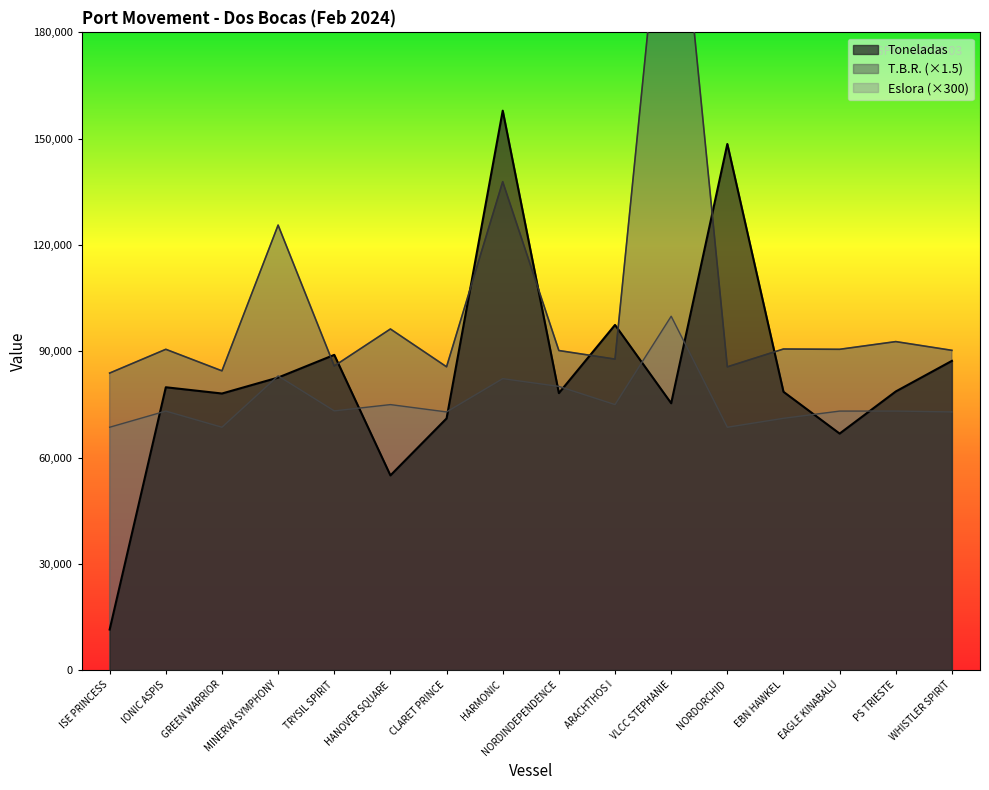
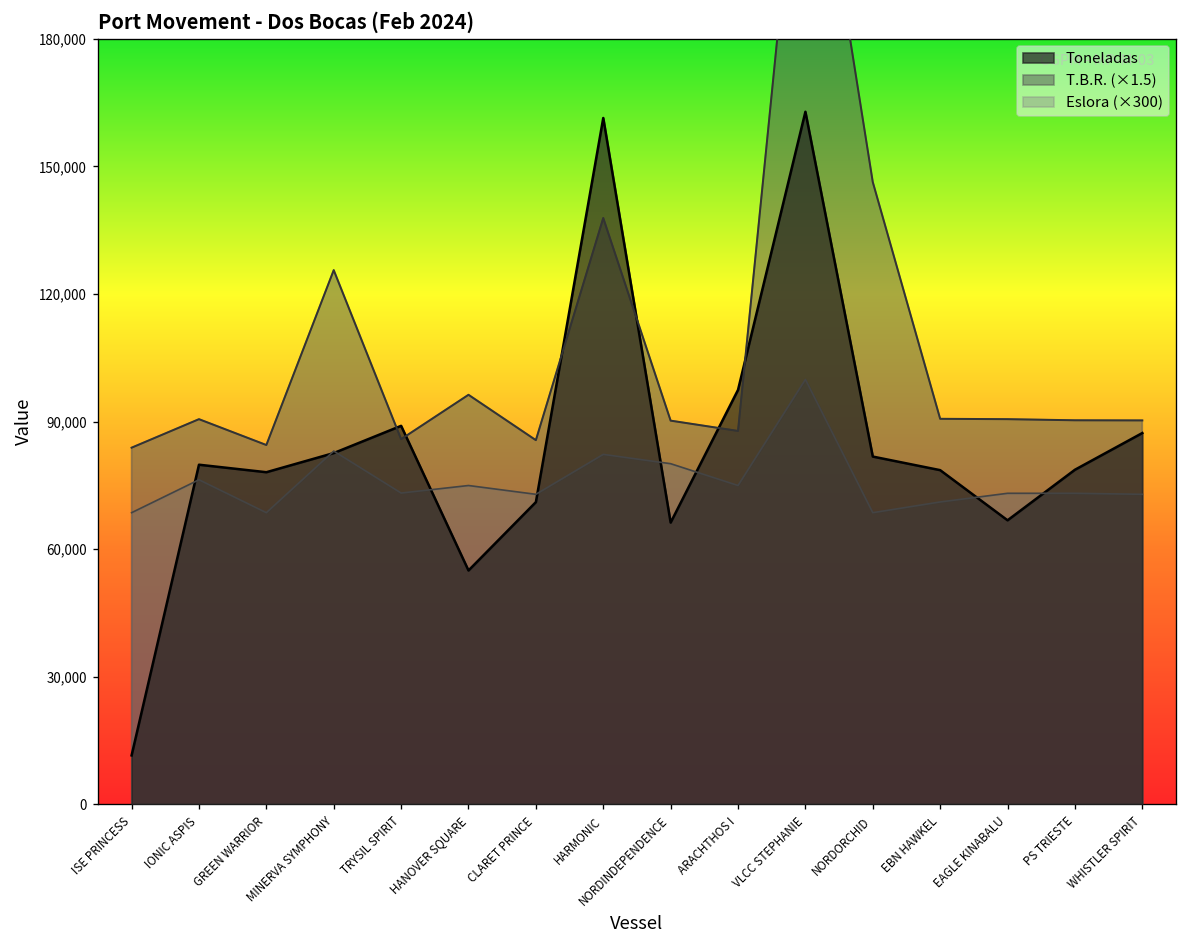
  {
    "Toneladas": {
      "ISE PRINCESS": "12,000",
      "IONIC ASPIS": "80,000",
      "GREEN WARRIOR": "78,000",
      "TRYSIL SPIRIT": "89,000",
      "HANOVER SQUARE": "55,000",
      "CLARET PRINCE": "71,000",
-     "HARMONIC": "158,000",
-     "NORDINDEPENDENCE": "78,000",
+     "HARMONIC": "161,000",
+     "NORDINDEPENDENCE": "66,000",
      "ARACHTHOS I": "97,000",
-     "VLCC STEPHANIE": "75,000",
-     "NORDORCHID": "149,000",
+     "VLCC STEPHANIE": "163,000",
+     "NORDORCHID": "82,000",
      "EBN HAWKEL": "79,000",
      "EAGLE KINABALU": "67,000",
      "PS TRIESTE": "79,000",
      "WHISTLER SPIRIT": "87,000"
    },
    "T.B.R. (×1.5)": {
      "ISE PRINCESS": "84,000",
      "IONIC ASPIS": "91,000",
      "GREEN WARRIOR": "84,000",
      "MINERVA SYMPHONY": "126,000",
      "TRYSIL SPIRIT": "86,000",
      "HANOVER SQUARE": "96,000",
      "CLARET PRINCE": "86,000",
      "HARMONIC": "138,000",
      "NORDINDEPENDENCE": "90,000",
      "ARACHTHOS I": "88,000",
-     "NORDORCHID": "86,000",
+     "NORDORCHID": "146,000",
      "EBN HAWKEL": "91,000",
      "EAGLE KINABALU": "91,000",
-     "PS TRIESTE": "93,000",
+     "PS TRIESTE": "90,000",
      "WHISTLER SPIRIT": "90,000"
    },
    "Eslora (×300)": {
      "ISE PRINCESS": "69,000",
-     "IONIC ASPIS": "73,000",
+     "IONIC ASPIS": "76,000",
      "GREEN WARRIOR": "69,000",
      "TRYSIL SPIRIT": "73,000",
      "HANOVER SQUARE": "75,000",
      "CLARET PRINCE": "73,000",
      "HARMONIC": "82,000",
      "NORDINDEPENDENCE": "80,000",
      "ARACHTHOS I": "75,000",
      "VLCC STEPHANIE": "100,000",
      "NORDORCHID": "69,000",
      "EBN HAWKEL": "71,000",
      "EAGLE KINABALU": "73,000",
      "PS TRIESTE": "73,000",
      "WHISTLER SPIRIT": "73,000"
    }
  }
